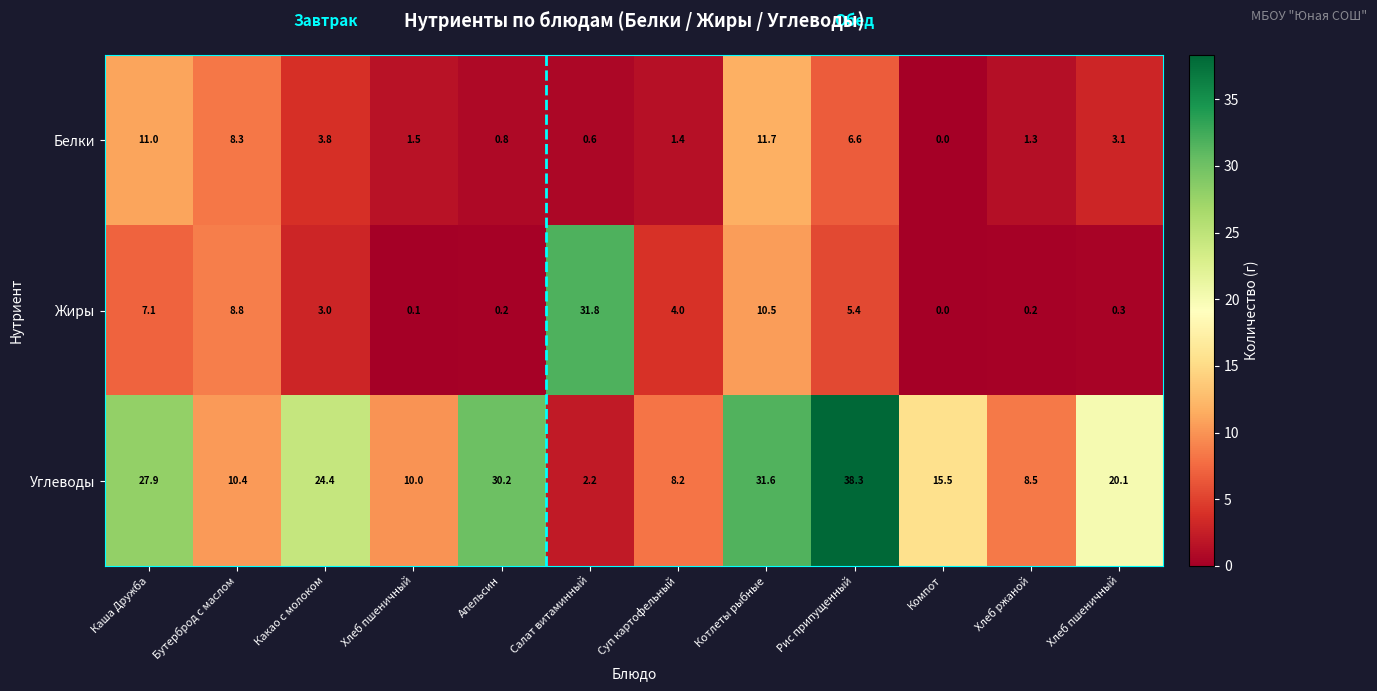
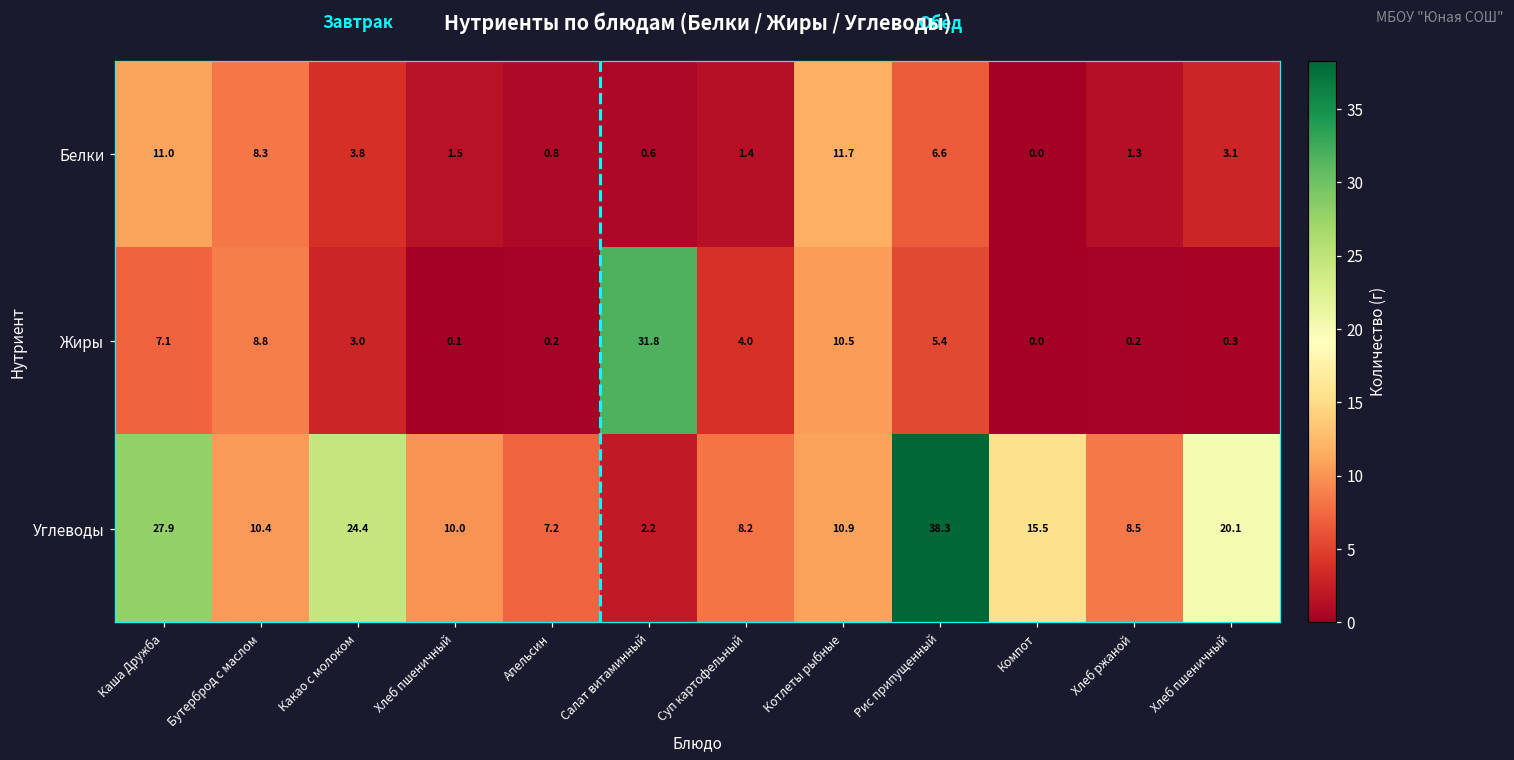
  {
    "Белки": {
      "Каша Дружба": 11.0,
      "Бутерброд с маслом": 8.3,
      "Какао с молоком": 3.8,
      "Апельсин": 0.8,
      "Салат витаминный": 0.6,
      "Суп картофельный": 1.4,
      "Котлеты рыбные": 11.7,
      "Рис припущенный": 6.6,
      "Компот": 0.0,
      "Хлеб ржаной": 1.3
    },
    "Жиры": {
      "Каша Дружба": 7.1,
      "Бутерброд с маслом": 8.8,
      "Какао с молоком": 3.0,
      "Апельсин": 0.2,
      "Салат витаминный": 31.8,
      "Суп картофельный": 4.0,
      "Котлеты рыбные": 10.5,
      "Рис припущенный": 5.4,
      "Компот": 0.0,
      "Хлеб ржаной": 0.2
    },
    "Углеводы": {
      "Каша Дружба": 27.9,
      "Бутерброд с маслом": 10.4,
      "Какао с молоком": 24.4,
-     "Апельсин": 30.2,
+     "Апельсин": 7.2,
      "Салат витаминный": 2.2,
      "Суп картофельный": 8.2,
-     "Котлеты рыбные": 31.6,
+     "Котлеты рыбные": 10.9,
      "Рис припущенный": 38.3,
      "Компот": 15.5,
      "Хлеб ржаной": 8.5
    }
  }
